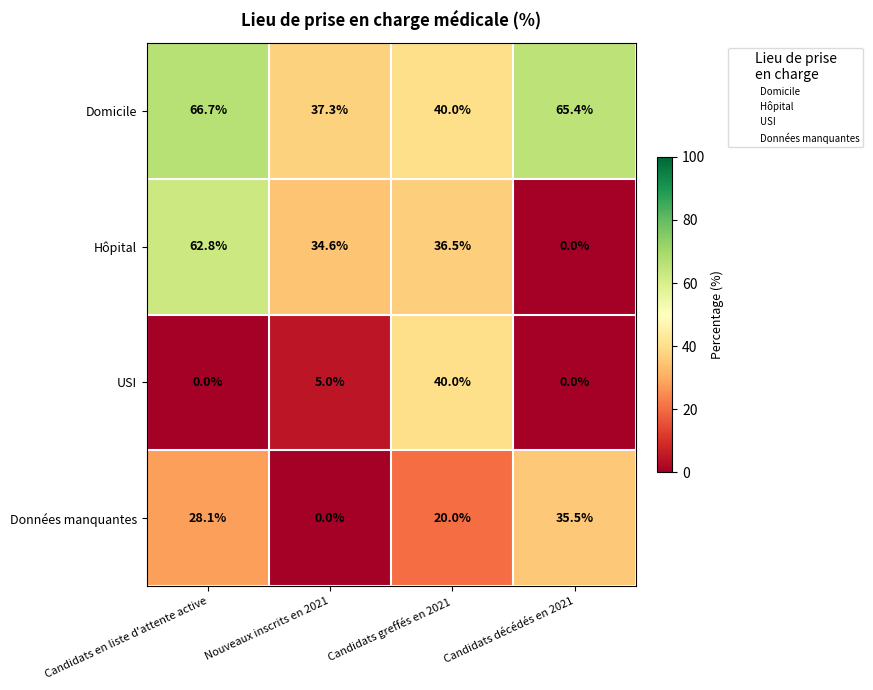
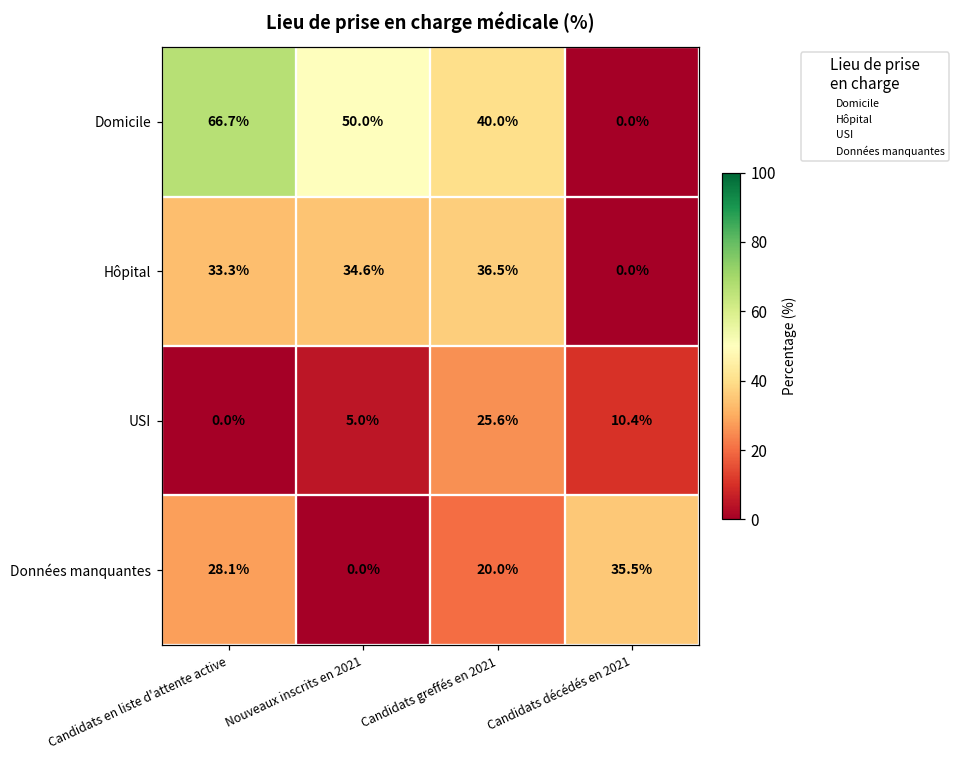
  {
    "Domicile": {
      "Candidats en liste d'attente active": "66.7%",
-     "Nouveaux inscrits en 2021": "37.3%",
+     "Nouveaux inscrits en 2021": "50.0%",
      "Candidats greffés en 2021": "40.0%",
-     "Candidats décédés en 2021": "65.4%"
+     "Candidats décédés en 2021": "0.0%"
    },
    "Hôpital": {
-     "Candidats en liste d'attente active": "62.8%",
+     "Candidats en liste d'attente active": "33.3%",
      "Nouveaux inscrits en 2021": "34.6%",
      "Candidats greffés en 2021": "36.5%",
      "Candidats décédés en 2021": "0.0%"
    },
    "USI": {
      "Candidats en liste d'attente active": "0.0%",
      "Nouveaux inscrits en 2021": "5.0%",
-     "Candidats greffés en 2021": "40.0%",
-     "Candidats décédés en 2021": "0.0%"
+     "Candidats greffés en 2021": "25.6%",
+     "Candidats décédés en 2021": "10.4%"
    },
    "Données manquantes": {
      "Candidats en liste d'attente active": "28.1%",
      "Nouveaux inscrits en 2021": "0.0%",
      "Candidats greffés en 2021": "20.0%",
      "Candidats décédés en 2021": "35.5%"
    }
  }
